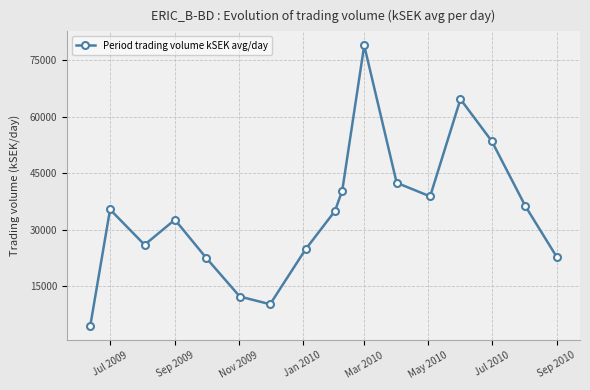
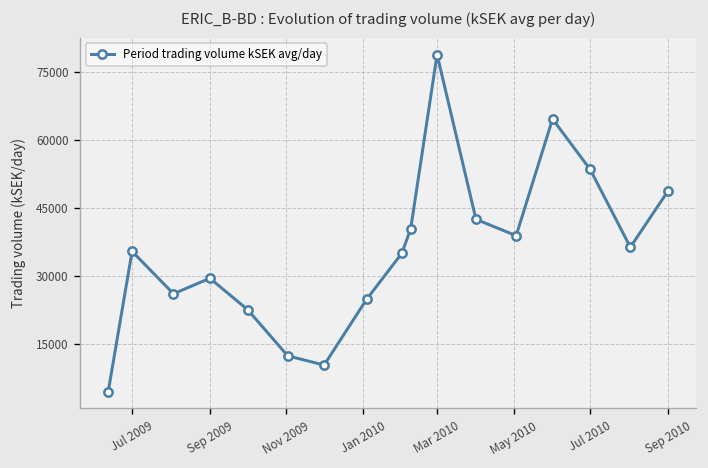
  {
    "Jul 2009": 35000,
-   "Sep 2009": 33000,
+   "Sep 2009": 29000,
    "Mar 2010": 79000,
    "Jul 2010": 53000,
-   "Sep 2010": 23000
+   "Sep 2010": 49000
  }
